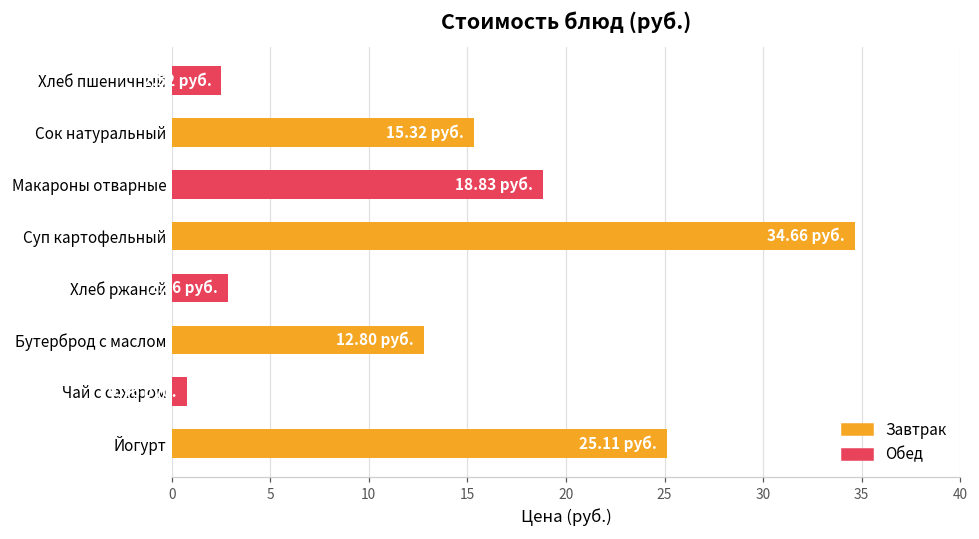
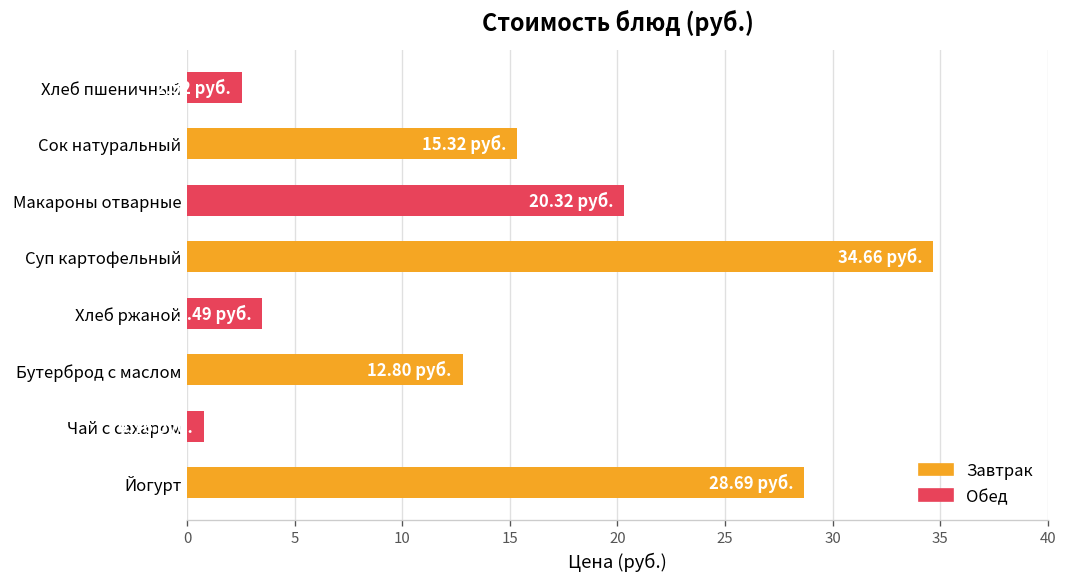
  {
    "Хлеб пшеничный": 2.52,
    "Сок натуральный": 15.32,
-   "Макароны отварные": 18.83,
+   "Макароны отварные": 20.32,
    "Суп картофельный": 34.66,
-   "Хлеб ржаной": 2.86,
+   "Хлеб ржаной": 3.49,
    "Бутерброд с маслом": 12.80,
-   "Йогурт": 25.11
+   "Йогурт": 28.69
  }
